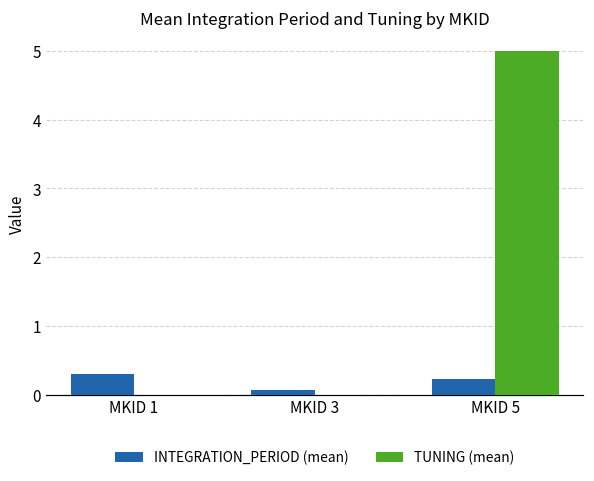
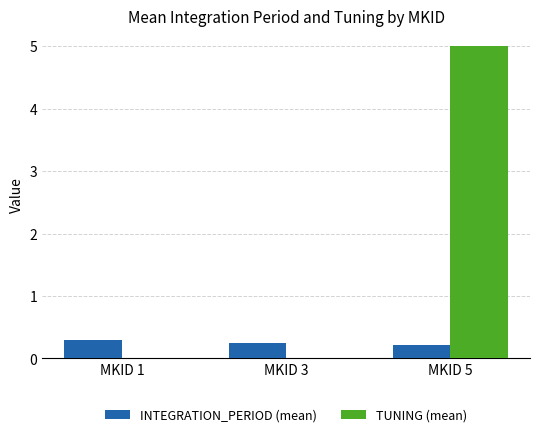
  {
    "INTEGRATION_PERIOD (mean)": {
      "MKID 1": 0.3,
-     "MKID 3": 0.1,
+     "MKID 3": 0.2,
      "MKID 5": 0.2
    },
    "TUNING (mean)": {
      "MKID 1": 0.0,
      "MKID 3": 0.0,
      "MKID 5": 5.0
    }
  }
